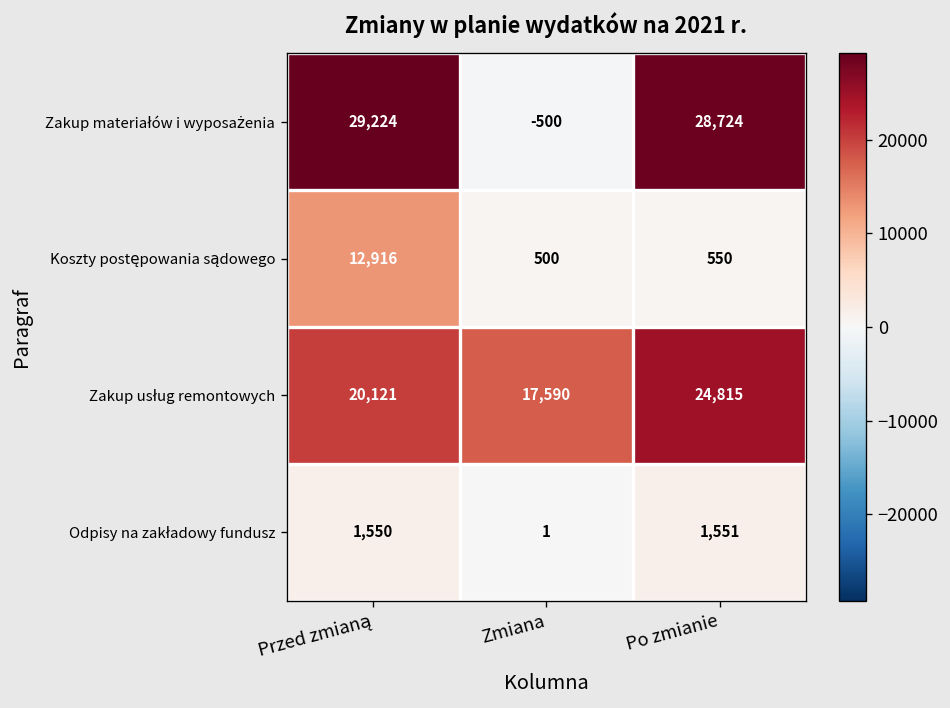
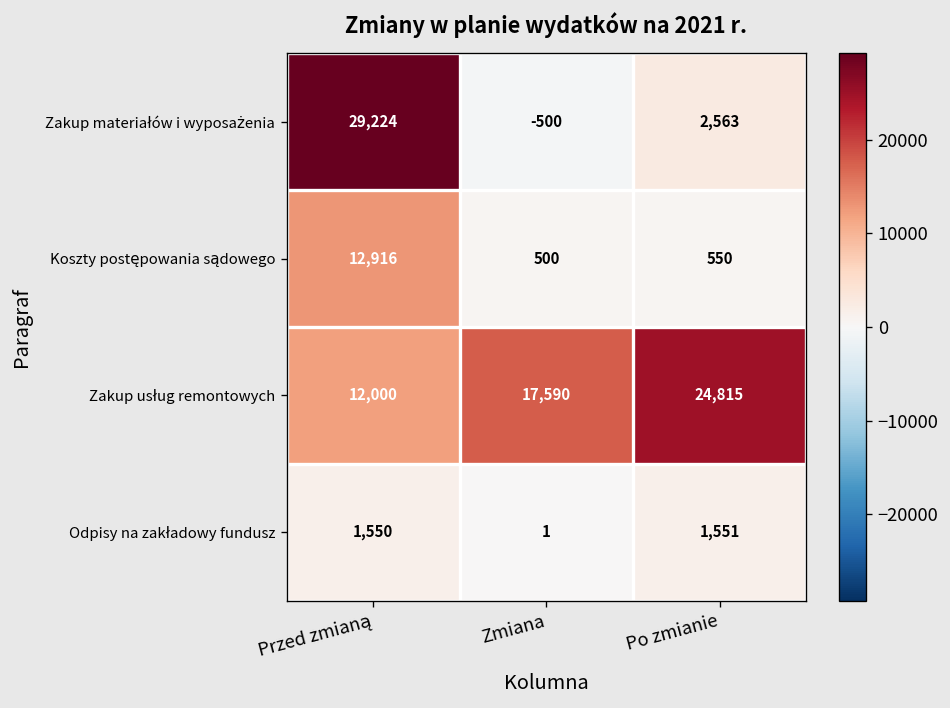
  {
    "Zakup materiałów i wyposażenia": {
      "Przed zmianą": "29,224",
      "Zmiana": "-500",
-     "Po zmianie": "28,724"
+     "Po zmianie": "2,563"
    },
    "Koszty postępowania sądowego": {
      "Przed zmianą": "12,916",
      "Zmiana": "500",
      "Po zmianie": "550"
    },
    "Zakup usług remontowych": {
-     "Przed zmianą": "20,121",
+     "Przed zmianą": "12,000",
      "Zmiana": "17,590",
      "Po zmianie": "24,815"
    },
    "Odpisy na zakładowy fundusz": {
      "Przed zmianą": "1,550",
      "Zmiana": "1",
      "Po zmianie": "1,551"
    }
  }
